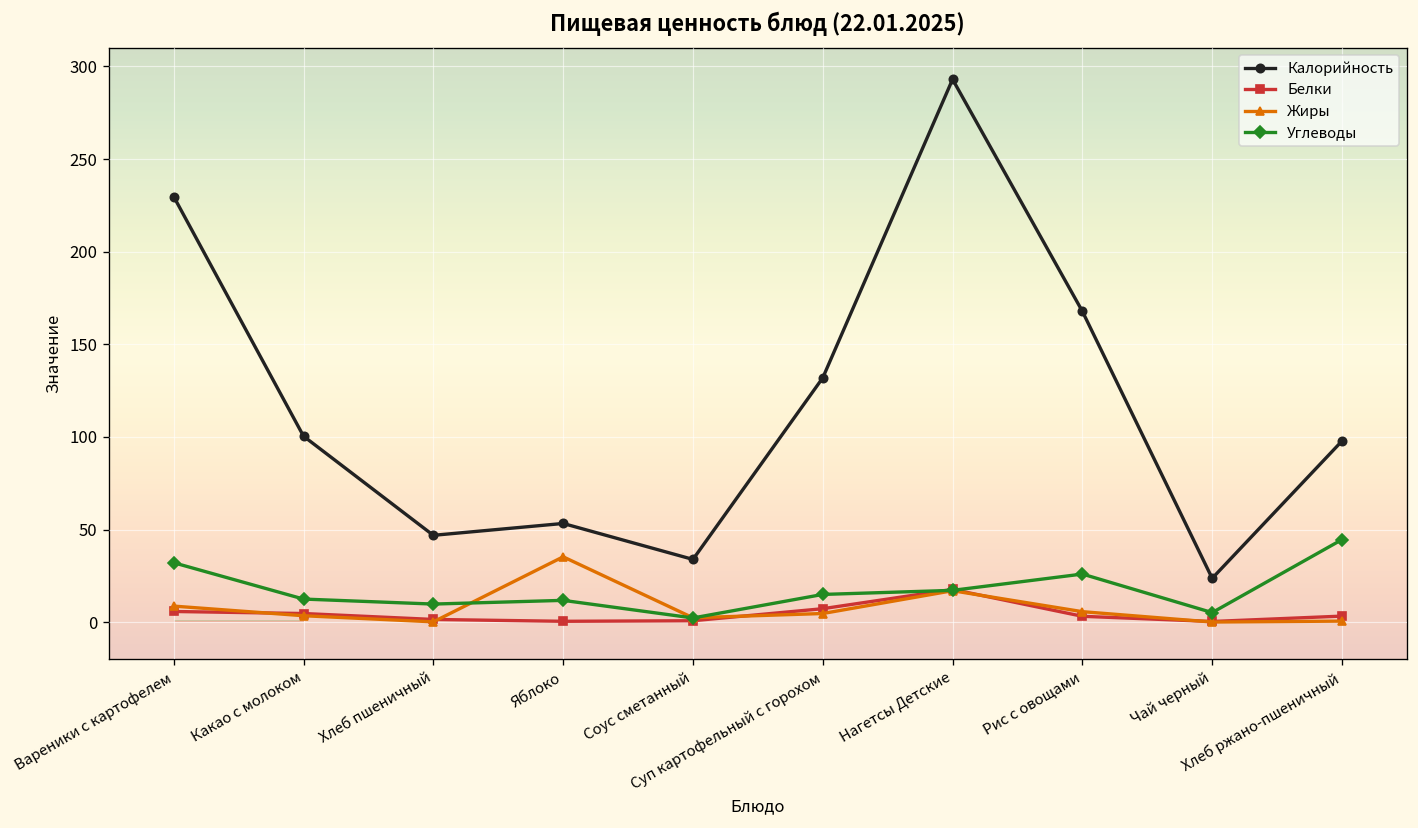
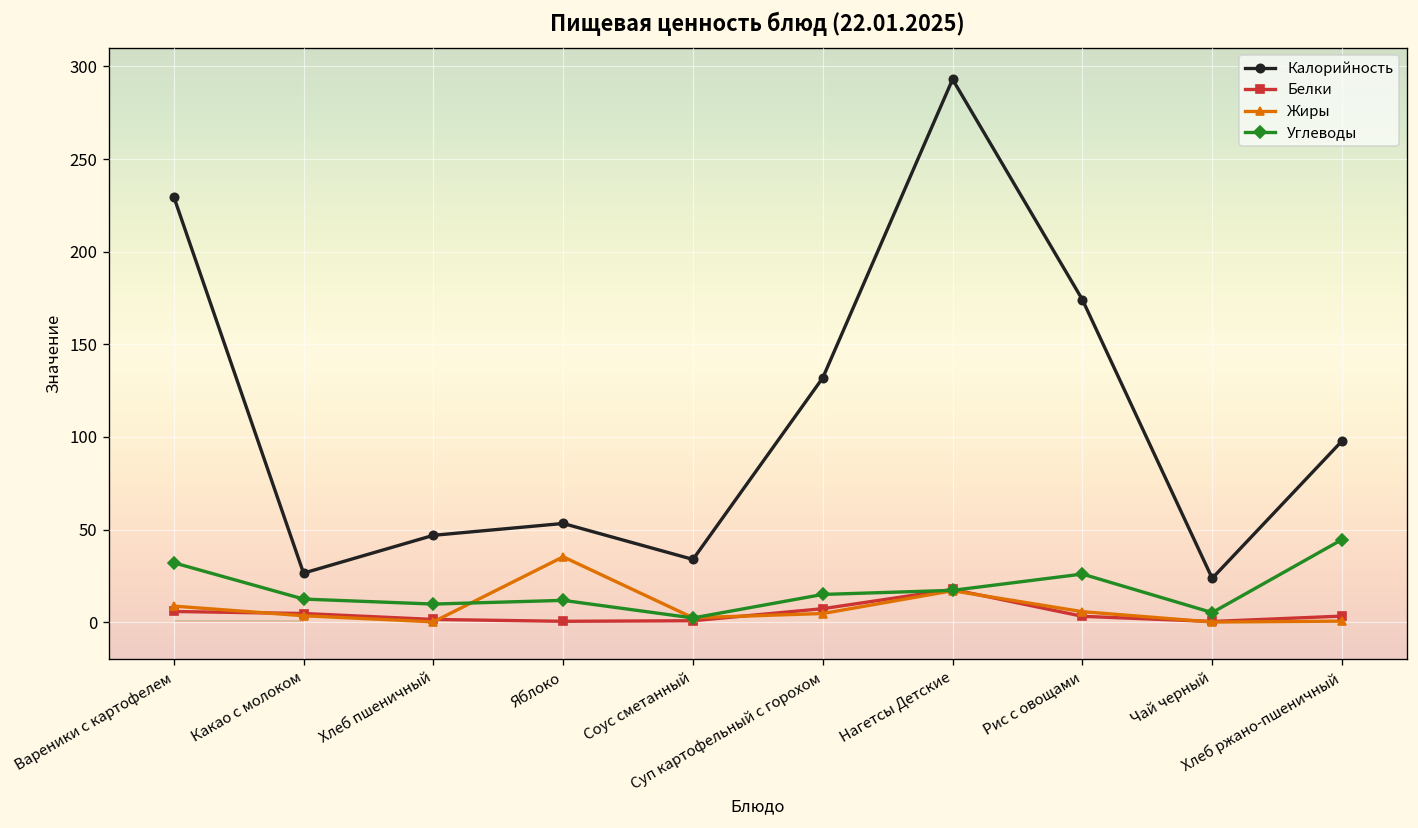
  {
    "Калорийность": {
      "Вареники с картофелем": 230,
-     "Какао с молоком": 100,
+     "Какао с молоком": 27,
      "Хлеб пшеничный": 47,
      "Яблоко": 53,
      "Соус сметанный": 34,
      "Суп картофельный с горохом": 132,
      "Нагетсы Детские": 293,
-     "Рис с овощами": 168,
+     "Рис с овощами": 174,
      "Чай черный": 24,
      "Хлеб ржано-пшеничный": 98
    },
    "Белки": {
      "Вареники с картофелем": 6,
      "Яблоко": 1,
      "Суп картофельный с горохом": 7,
      "Рис с овощами": 3,
      "Хлеб ржано-пшеничный": 3
    },
    "Жиры": {
      "Вареники с картофелем": 9,
      "Яблоко": 35,
      "Суп картофельный с горохом": 5,
      "Рис с овощами": 6,
      "Хлеб ржано-пшеничный": 1
    },
    "Углеводы": {
      "Вареники с картофелем": 32,
      "Какао с молоком": 13,
      "Хлеб пшеничный": 10,
      "Яблоко": 12,
      "Суп картофельный с горохом": 15,
      "Рис с овощами": 26,
      "Чай черный": 5,
      "Хлеб ржано-пшеничный": 45
    }
  }
